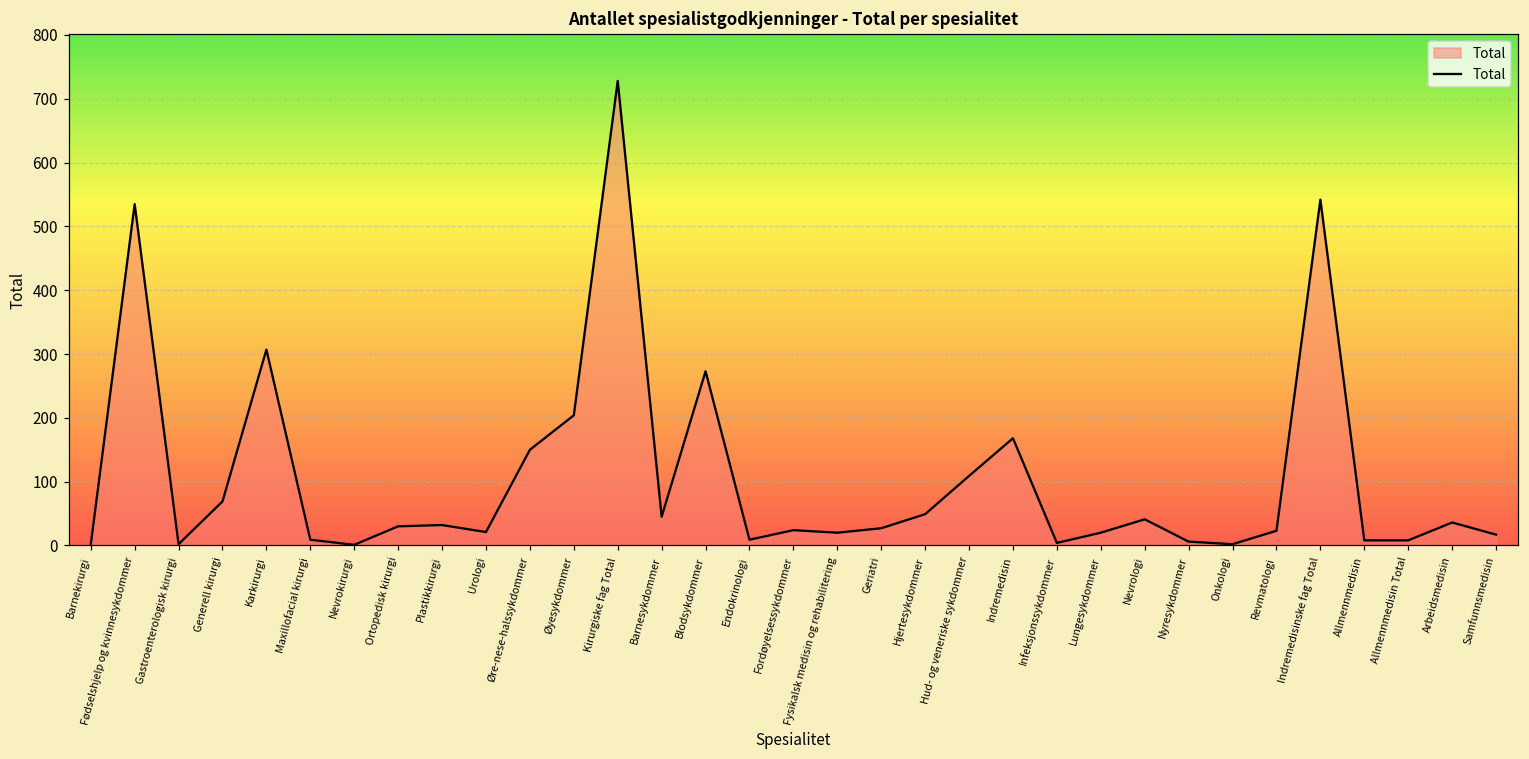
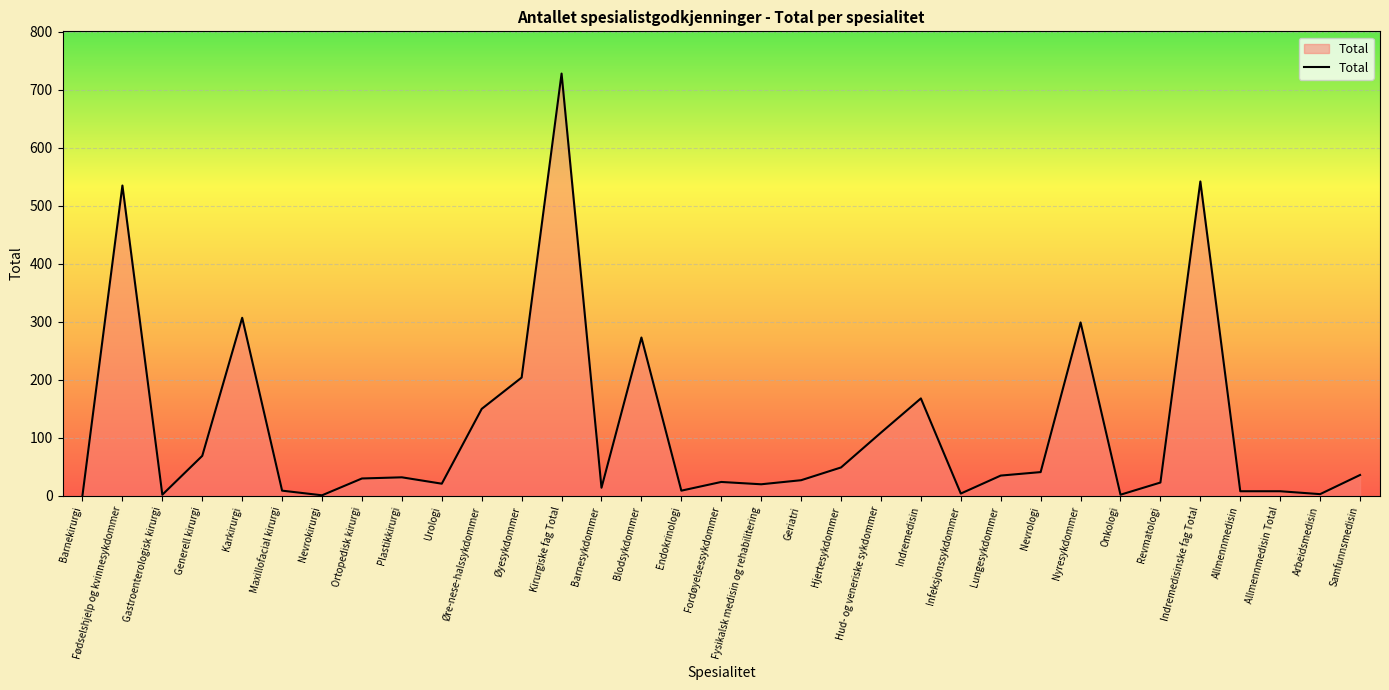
  {
    "Barnekirurgi": 0,
    "Fødselshjelp og kvinnesykdommer": 540,
    "Gastroenterologisk kirurgi": 0,
    "Generell kirurgi": 70,
    "Karkirurgi": 310,
    "Maxillofacial kirurgi": 10,
    "Nevrokirurgi": 0,
    "Ortopedisk kirurgi": 30,
    "Plastikkirurgi": 30,
    "Urologi": 20,
    "Øre-nese-halssykdommer": 150,
    "Øyesykdommer": 200,
    "Kirurgiske fag Total": 730,
-   "Barnesykdommer": 50,
+   "Barnesykdommer": 10,
    "Blodsykdommer": 270,
    "Endokrinologi": 10,
    "Fordøyelsessykdommer": 20,
    "Fysikalsk medisin og rehabilitering": 20,
    "Geriatri": 30,
    "Hjertesykdommer": 50,
    "Hud- og veneriske sykdommer": 110,
    "Indremedisin": 170,
    "Infeksjonssykdommer": 0,
-   "Lungesykdommer": 20,
+   "Lungesykdommer": 40,
    "Nevrologi": 40,
-   "Nyresykdommer": 10,
+   "Nyresykdommer": 300,
    "Onkologi": 0,
    "Revmatologi": 20,
    "Indremedisinske fag Total": 540,
    "Allmennmedisin": 10,
    "Allmennmedisin Total": 10,
-   "Arbeidsmedisin": 40,
-   "Samfunnsmedisin": 20
+   "Arbeidsmedisin": 0,
+   "Samfunnsmedisin": 40
  }
